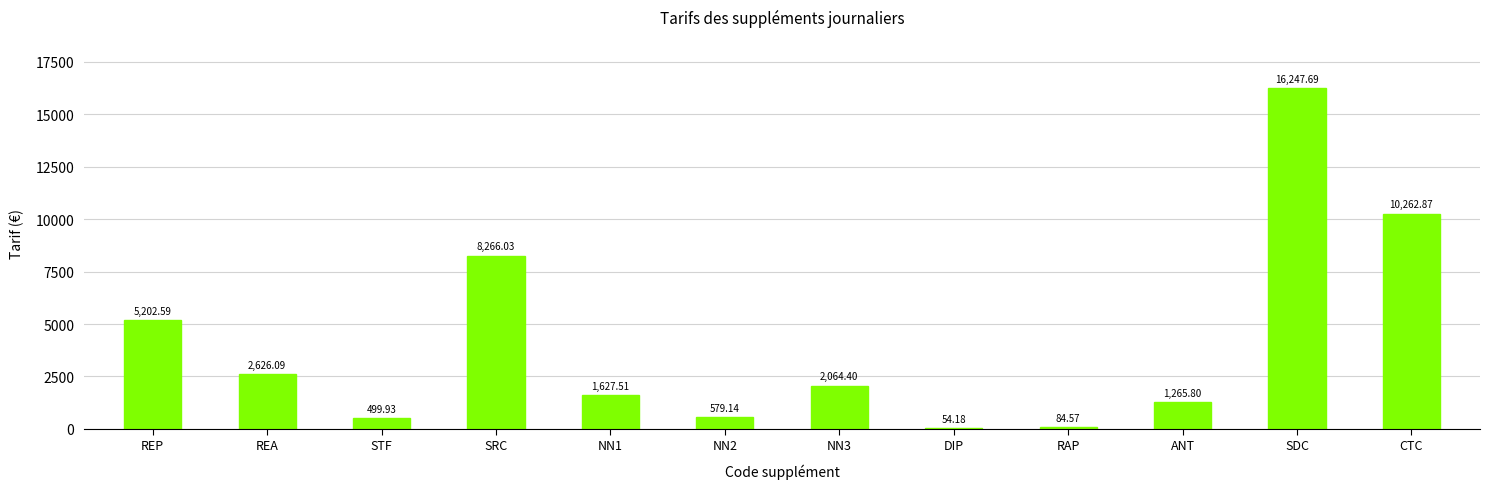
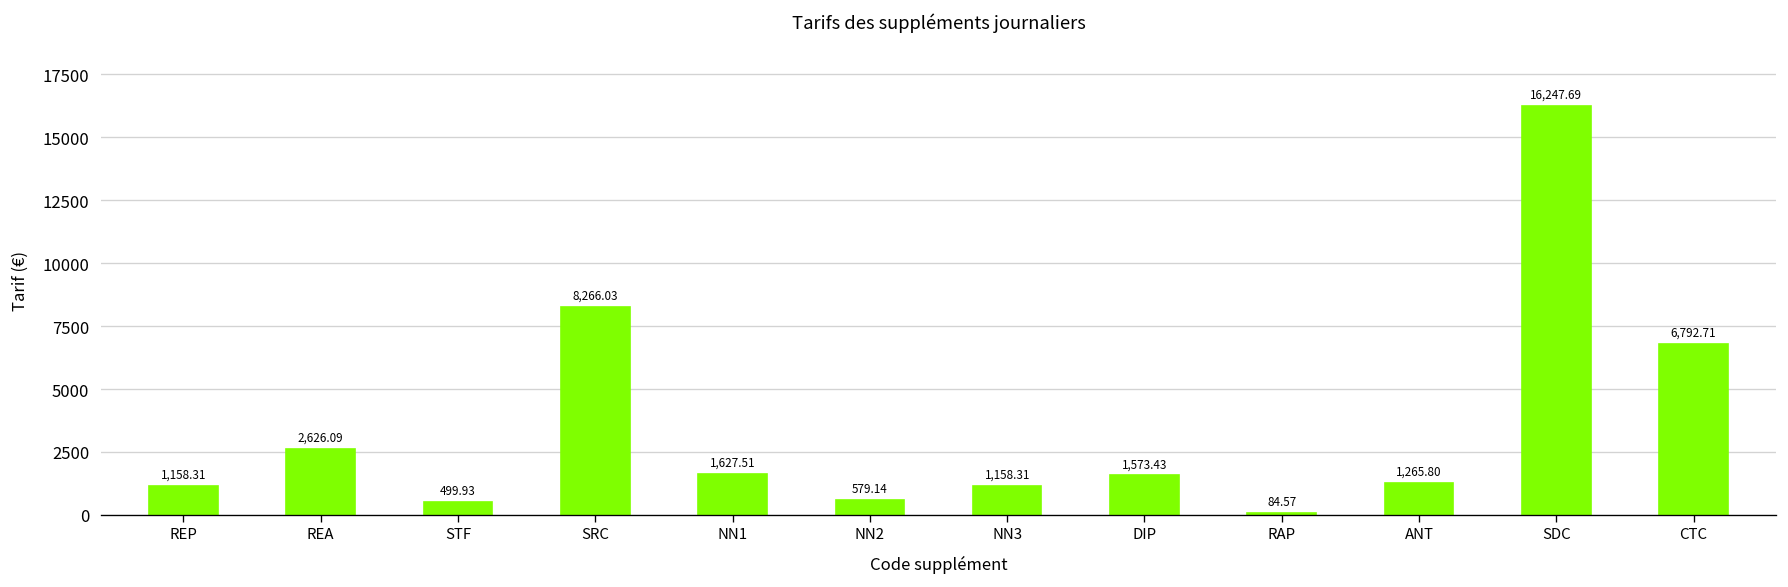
  {
-   "REP": "5,202.59",
+   "REP": "1,158.31",
    "REA": "2,626.09",
    "STF": "499.93",
    "SRC": "8,266.03",
    "NN1": "1,627.51",
    "NN2": "579.14",
-   "NN3": "2,064.40",
-   "DIP": "54.18",
+   "NN3": "1,158.31",
+   "DIP": "1,573.43",
    "RAP": "84.57",
    "ANT": "1,265.80",
    "SDC": "16,247.69",
-   "CTC": "10,262.87"
+   "CTC": "6,792.71"
  }
